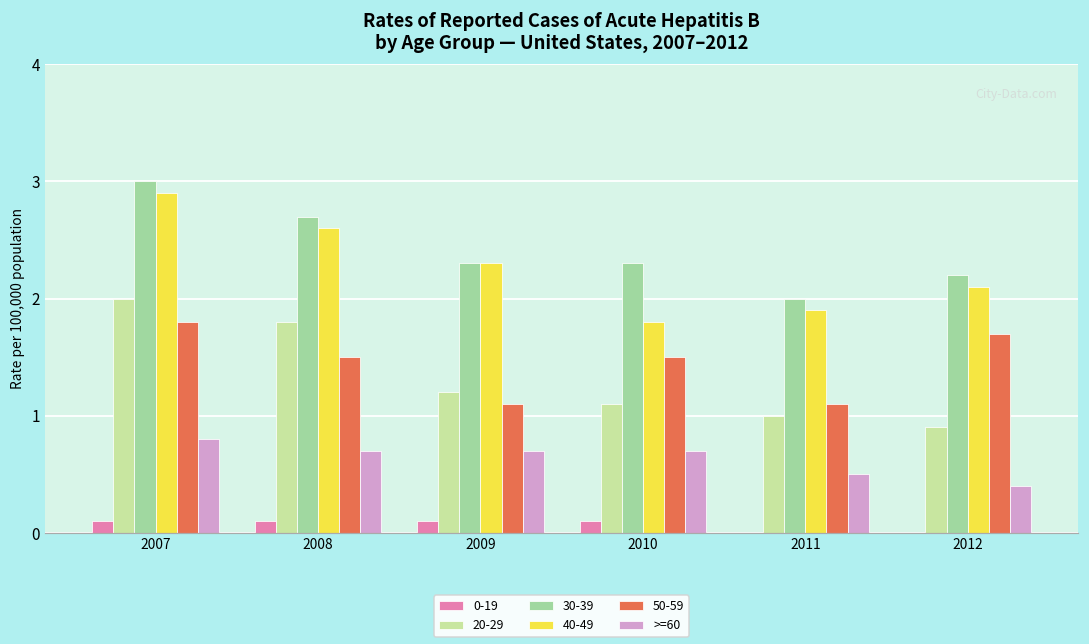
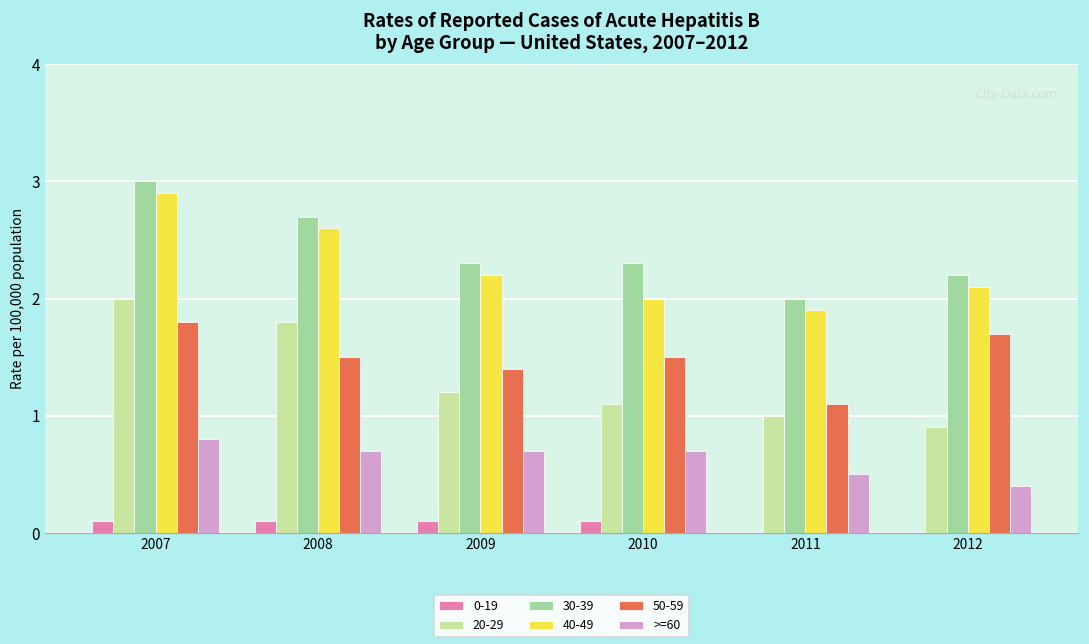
  {
    "40-49": {
      "2007": 2.9,
      "2008": 2.6,
-     "2009": 2.3,
-     "2010": 1.8,
+     "2009": 2.2,
+     "2010": 2.0,
      "2011": 1.9,
      "2012": 2.1
    },
    "50-59": {
      "2007": 1.8,
      "2008": 1.5,
-     "2009": 1.1,
+     "2009": 1.4,
      "2010": 1.5,
      "2011": 1.1,
      "2012": 1.7
    }
  }
